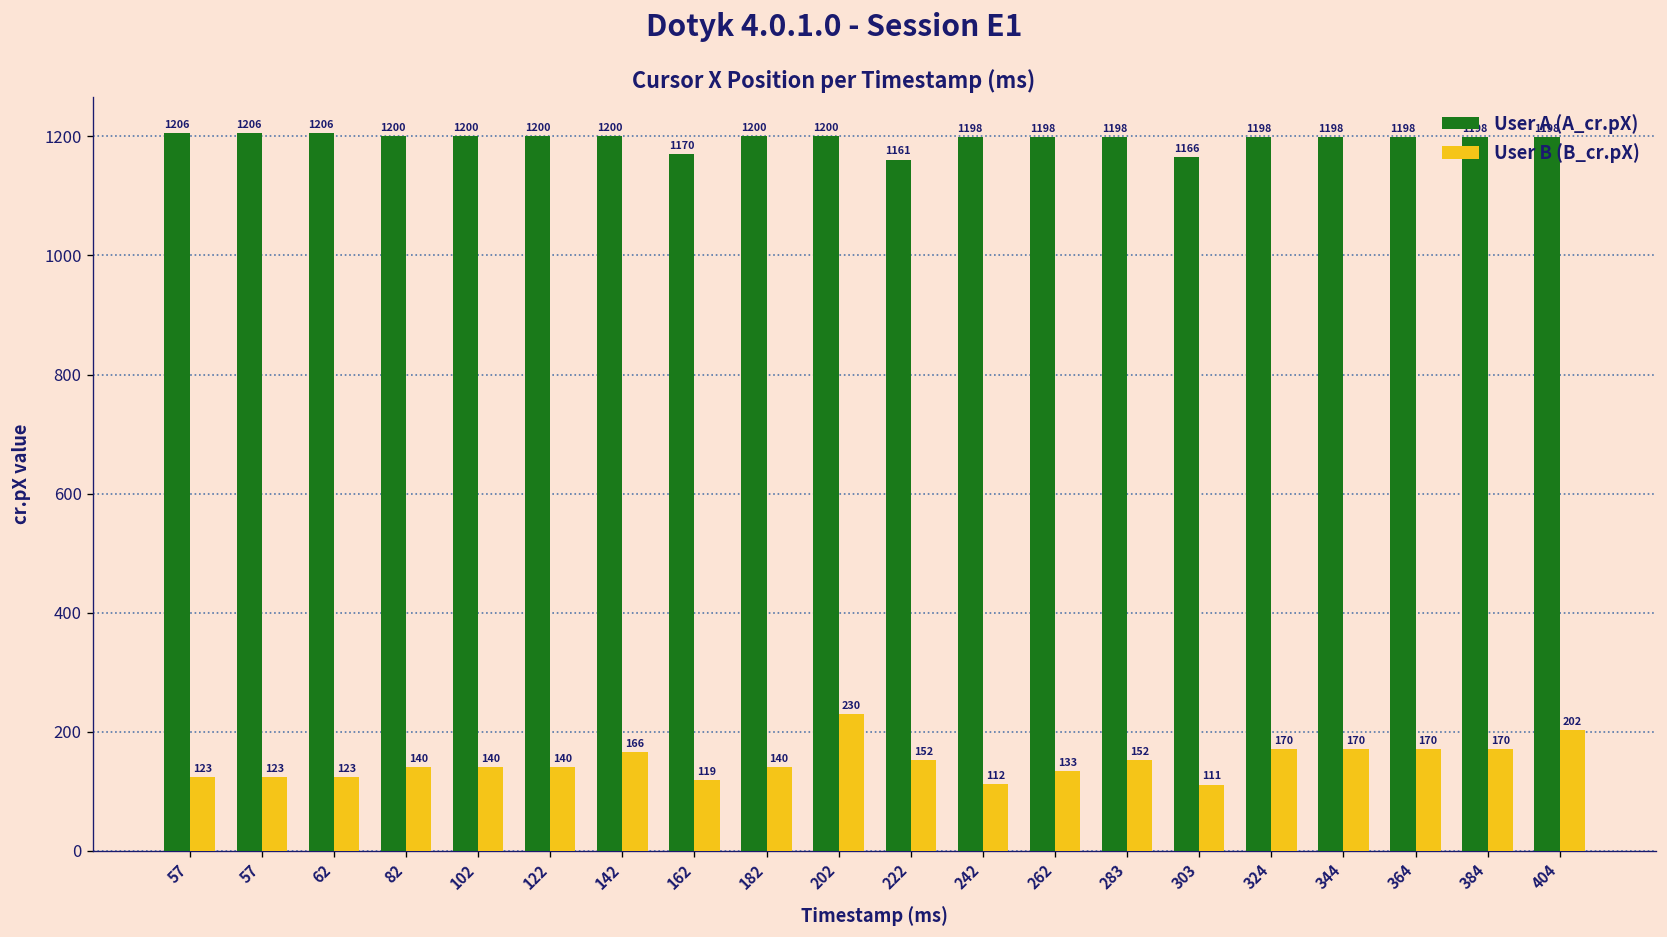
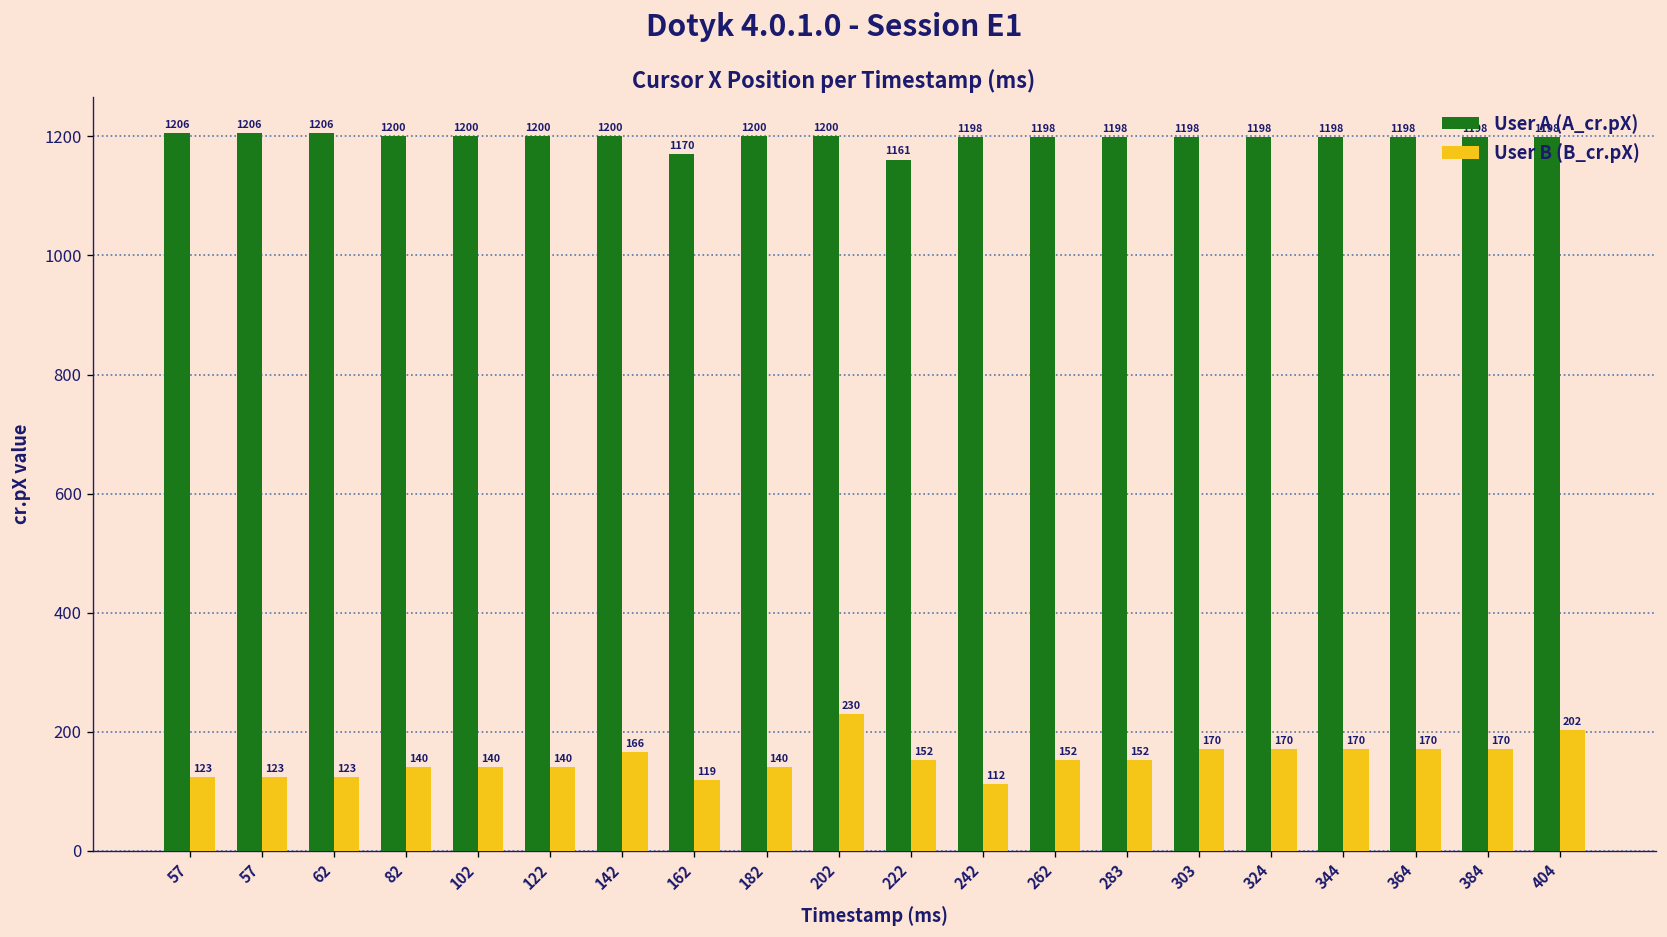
  {
    "User A (A_cr.pX)": {
      "62": 1206,
      "82": 1200,
      "102": 1200,
      "122": 1200,
      "142": 1200,
      "162": 1170,
      "182": 1200,
      "202": 1200,
      "222": 1161,
      "242": 1198,
      "262": 1198,
      "283": 1198,
-     "303": 1166,
+     "303": 1198,
      "324": 1198,
      "344": 1198,
      "364": 1198,
      "384": 1198,
      "404": 1198
    },
    "User B (B_cr.pX)": {
      "62": 123,
      "82": 140,
      "102": 140,
      "122": 140,
      "142": 166,
      "162": 119,
      "182": 140,
      "202": 230,
      "222": 152,
      "242": 112,
-     "262": 133,
+     "262": 152,
      "283": 152,
-     "303": 111,
+     "303": 170,
      "324": 170,
      "344": 170,
      "364": 170,
      "384": 170,
      "404": 202
    }
  }
